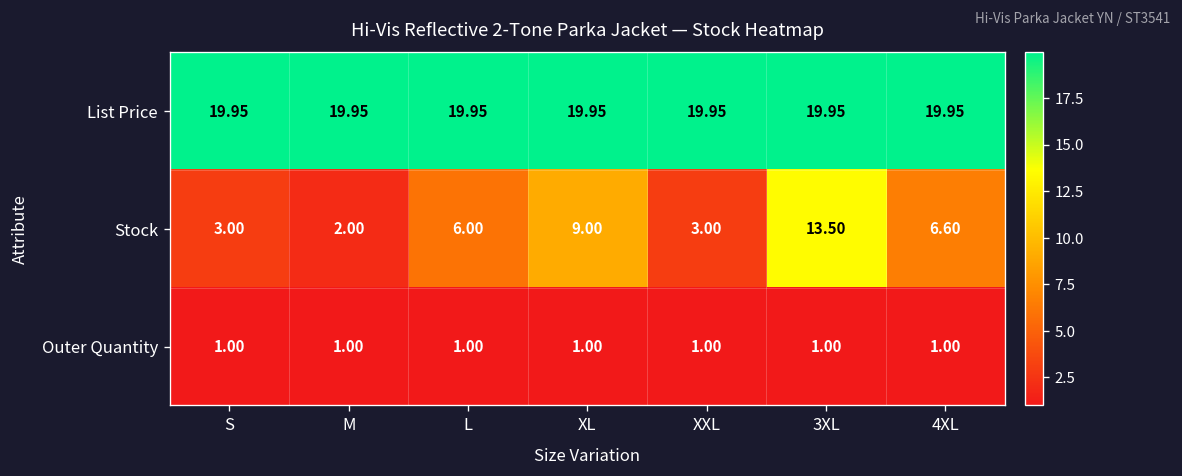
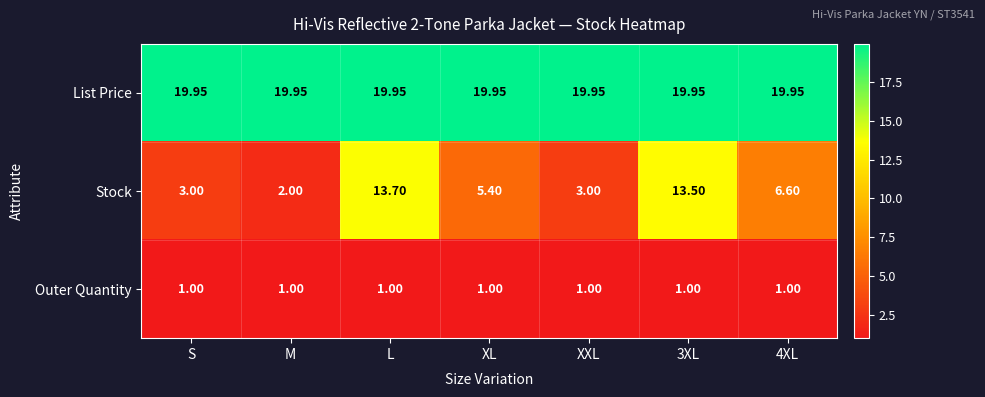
  {
    "List Price": {
      "S": 19.95,
      "M": 19.95,
      "L": 19.95,
      "XL": 19.95,
      "XXL": 19.95,
      "3XL": 19.95,
      "4XL": 19.95
    },
    "Stock": {
      "S": 3.00,
      "M": 2.00,
-     "L": 6.00,
-     "XL": 9.00,
+     "L": 13.70,
+     "XL": 5.40,
      "XXL": 3.00,
      "3XL": 13.50,
      "4XL": 6.60
    },
    "Outer Quantity": {
      "S": 1.00,
      "M": 1.00,
      "L": 1.00,
      "XL": 1.00,
      "XXL": 1.00,
      "3XL": 1.00,
      "4XL": 1.00
    }
  }
